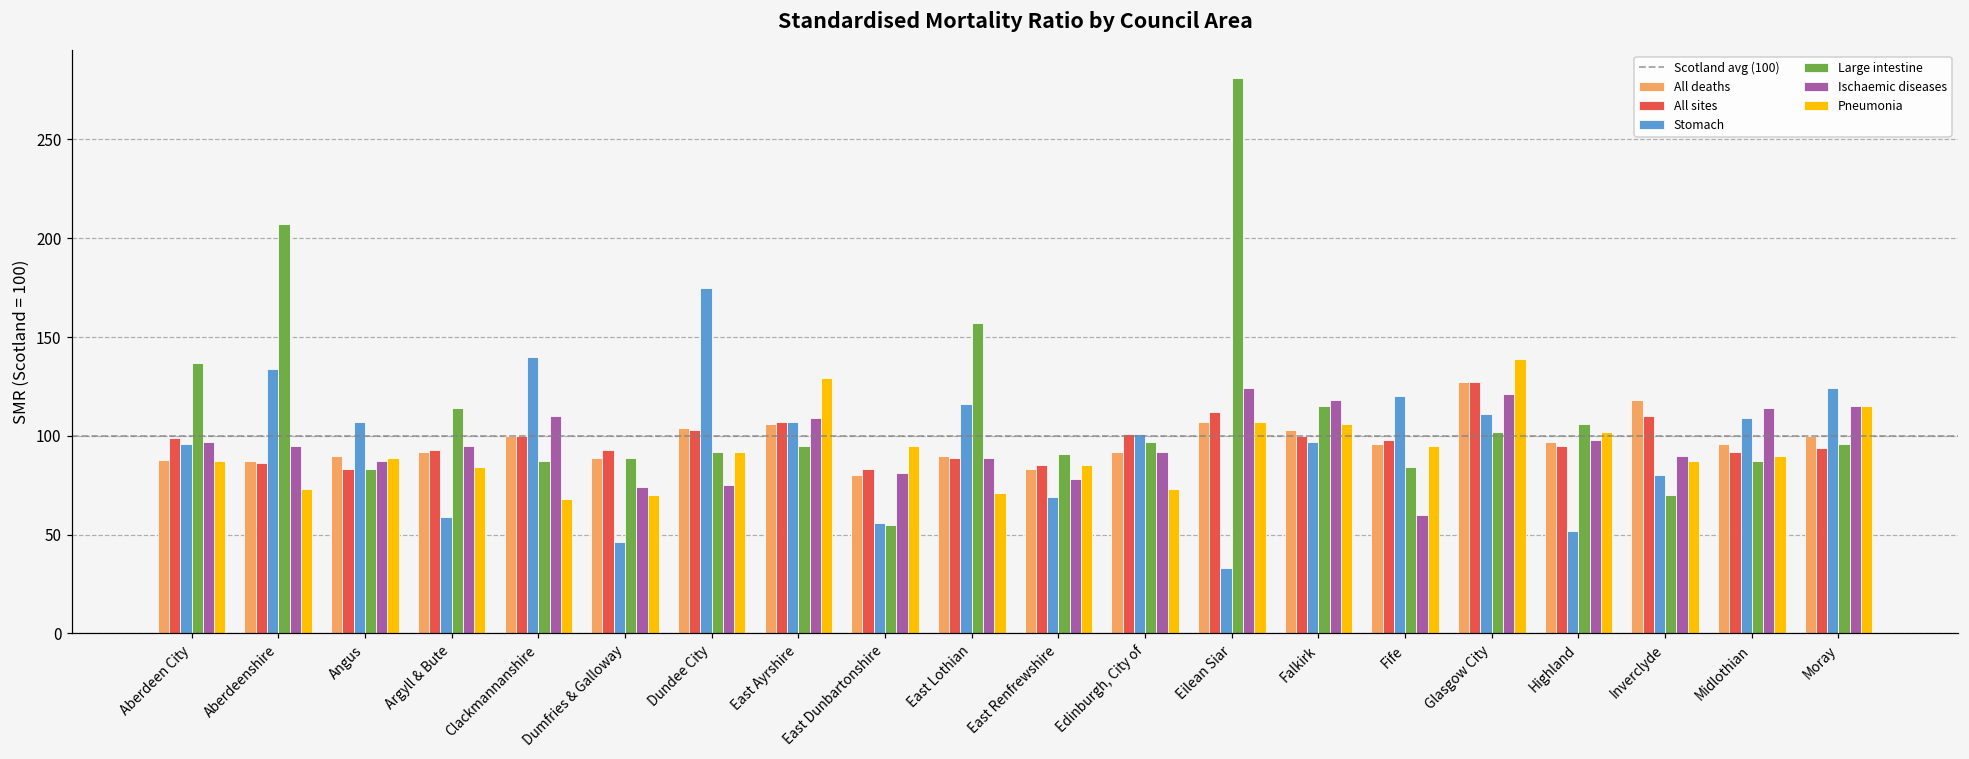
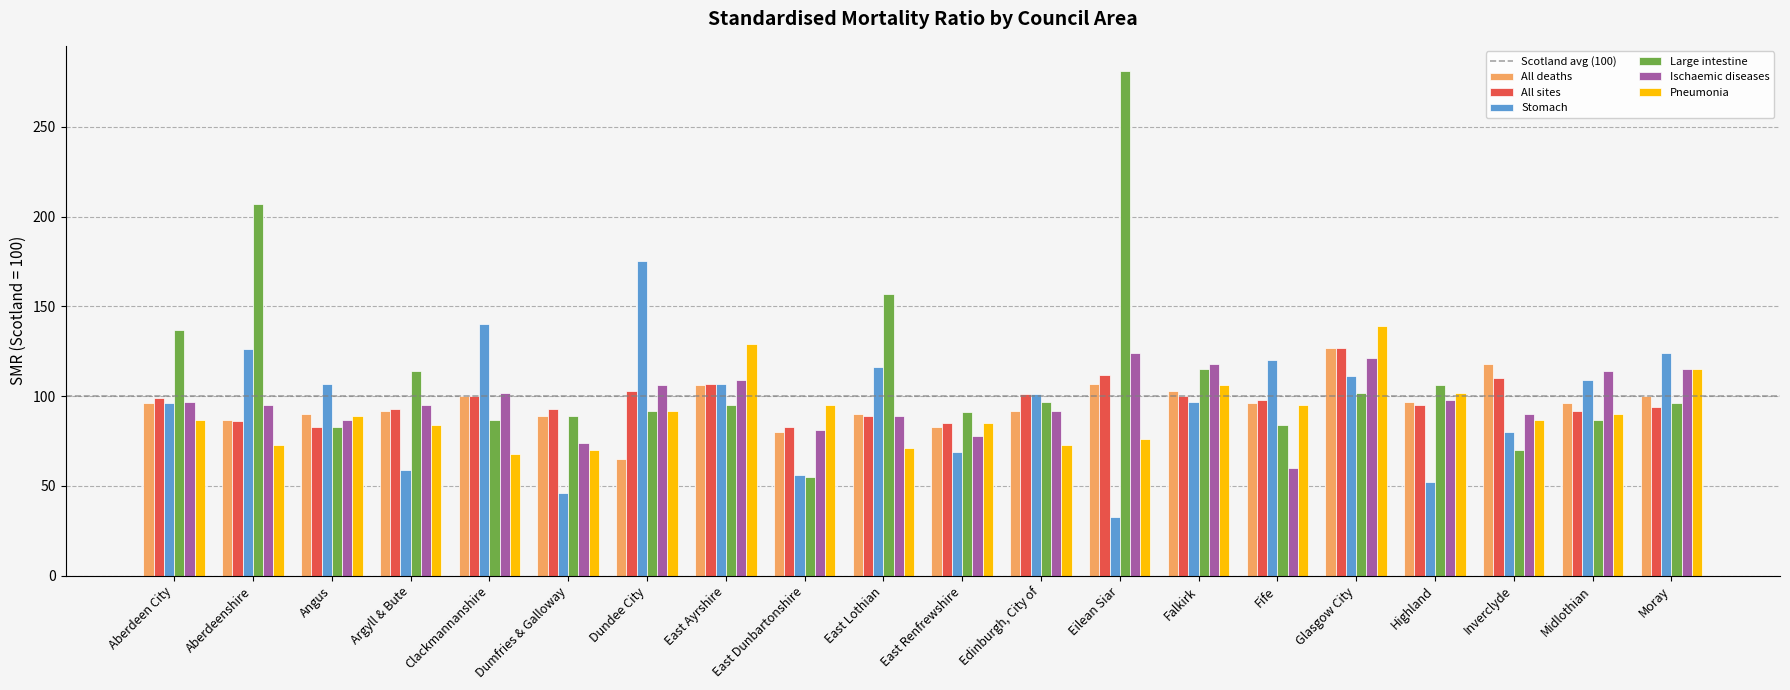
  {
    "All deaths": {
-     "Aberdeen City": 88,
+     "Aberdeen City": 96,
      "Aberdeenshire": 87,
      "Angus": 90,
      "Argyll & Bute": 92,
      "Clackmannanshire": 100,
      "Dumfries & Galloway": 89,
-     "Dundee City": 104,
+     "Dundee City": 65,
      "East Ayrshire": 106,
      "East Dunbartonshire": 80,
      "East Lothian": 90,
      "East Renfrewshire": 83,
      "Edinburgh, City of": 92,
      "Eilean Siar": 107,
      "Falkirk": 103,
      "Fife": 96,
      "Glasgow City": 127,
      "Highland": 97,
      "Inverclyde": 118,
      "Midlothian": 96,
      "Moray": 100
    },
    "All sites": {
      "Aberdeen City": 99,
      "Aberdeenshire": 86,
      "Angus": 83,
      "Argyll & Bute": 93,
      "Clackmannanshire": 100,
      "Dumfries & Galloway": 93,
      "Dundee City": 103,
      "East Ayrshire": 107,
      "East Dunbartonshire": 83,
      "East Lothian": 89,
      "East Renfrewshire": 85,
      "Edinburgh, City of": 101,
      "Eilean Siar": 112,
      "Falkirk": 100,
      "Fife": 98,
      "Glasgow City": 127,
      "Highland": 95,
      "Inverclyde": 110,
      "Midlothian": 92,
      "Moray": 94
    },
    "Stomach": {
      "Aberdeen City": 96,
-     "Aberdeenshire": 134,
+     "Aberdeenshire": 126,
      "Angus": 107,
      "Argyll & Bute": 59,
      "Clackmannanshire": 140,
      "Dumfries & Galloway": 46,
      "Dundee City": 175,
      "East Ayrshire": 107,
      "East Dunbartonshire": 56,
      "East Lothian": 116,
      "East Renfrewshire": 69,
      "Edinburgh, City of": 101,
      "Eilean Siar": 33,
      "Falkirk": 97,
      "Fife": 120,
      "Glasgow City": 111,
      "Highland": 52,
      "Inverclyde": 80,
      "Midlothian": 109,
      "Moray": 124
    },
    "Large intestine": {
      "Aberdeen City": 137,
      "Aberdeenshire": 207,
      "Angus": 83,
      "Argyll & Bute": 114,
      "Clackmannanshire": 87,
      "Dumfries & Galloway": 89,
      "Dundee City": 92,
      "East Ayrshire": 95,
      "East Dunbartonshire": 55,
      "East Lothian": 157,
      "East Renfrewshire": 91,
      "Edinburgh, City of": 97,
      "Eilean Siar": 281,
      "Falkirk": 115,
      "Fife": 84,
      "Glasgow City": 102,
      "Highland": 106,
      "Inverclyde": 70,
      "Midlothian": 87,
      "Moray": 96
    },
    "Ischaemic diseases": {
      "Aberdeen City": 97,
      "Aberdeenshire": 95,
      "Angus": 87,
      "Argyll & Bute": 95,
-     "Clackmannanshire": 110,
+     "Clackmannanshire": 102,
      "Dumfries & Galloway": 74,
-     "Dundee City": 75,
+     "Dundee City": 106,
      "East Ayrshire": 109,
      "East Dunbartonshire": 81,
      "East Lothian": 89,
      "East Renfrewshire": 78,
      "Edinburgh, City of": 92,
      "Eilean Siar": 124,
      "Falkirk": 118,
      "Fife": 60,
      "Glasgow City": 121,
      "Highland": 98,
      "Inverclyde": 90,
      "Midlothian": 114,
      "Moray": 115
    },
    "Pneumonia": {
      "Aberdeen City": 87,
      "Aberdeenshire": 73,
      "Angus": 89,
      "Argyll & Bute": 84,
      "Clackmannanshire": 68,
      "Dumfries & Galloway": 70,
      "Dundee City": 92,
      "East Ayrshire": 129,
      "East Dunbartonshire": 95,
      "East Lothian": 71,
      "East Renfrewshire": 85,
      "Edinburgh, City of": 73,
-     "Eilean Siar": 107,
+     "Eilean Siar": 76,
      "Falkirk": 106,
      "Fife": 95,
      "Glasgow City": 139,
      "Highland": 102,
      "Inverclyde": 87,
      "Midlothian": 90,
      "Moray": 115
    }
  }
